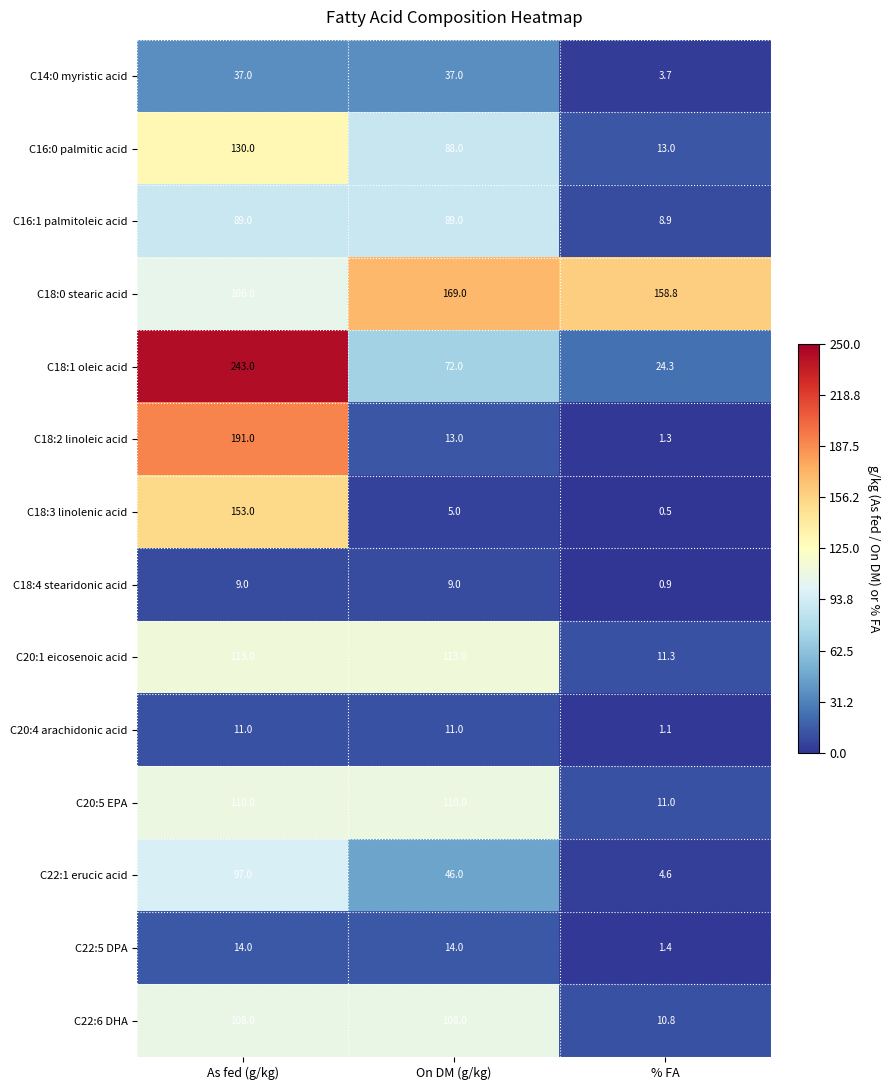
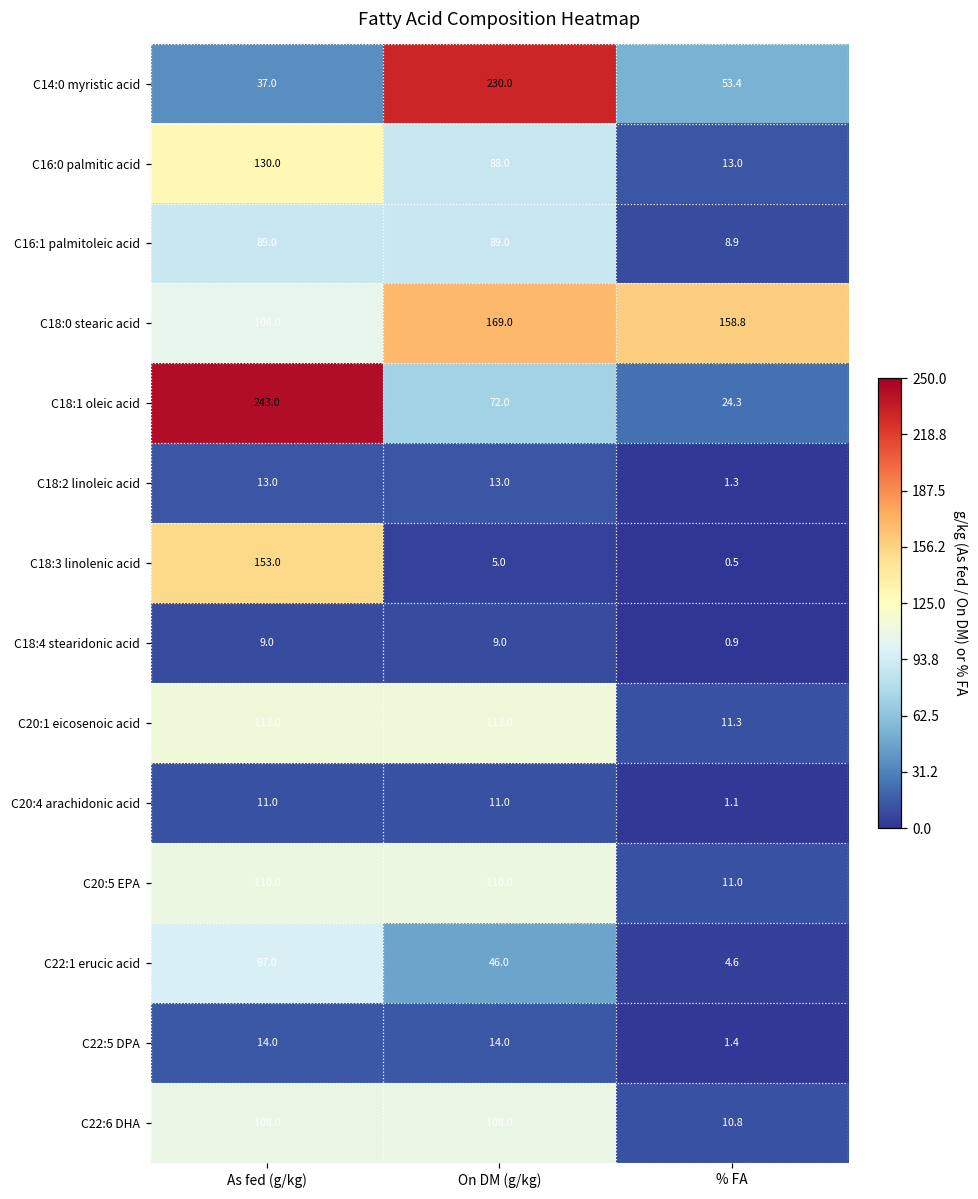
  {
    "C14:0 myristic acid": {
      "As fed (g/kg)": 37.0,
-     "On DM (g/kg)": 37.0,
-     "% FA": 3.7
+     "On DM (g/kg)": 230.0,
+     "% FA": 53.4
    },
    "C16:0 palmitic acid": {
      "As fed (g/kg)": 130.0,
      "On DM (g/kg)": 88.0,
      "% FA": 13.0
    },
    "C16:1 palmitoleic acid": {
      "As fed (g/kg)": 89.0,
      "On DM (g/kg)": 89.0,
      "% FA": 8.9
    },
    "C18:0 stearic acid": {
      "On DM (g/kg)": 169.0,
      "% FA": 158.8
    },
    "C18:1 oleic acid": {
      "As fed (g/kg)": 243.0,
      "On DM (g/kg)": 72.0,
      "% FA": 24.3
    },
    "C18:2 linoleic acid": {
-     "As fed (g/kg)": 191.0,
+     "As fed (g/kg)": 13.0,
      "On DM (g/kg)": 13.0,
      "% FA": 1.3
    },
    "C18:3 linolenic acid": {
      "As fed (g/kg)": 153.0,
      "On DM (g/kg)": 5.0,
      "% FA": 0.5
    },
    "C18:4 stearidonic acid": {
      "As fed (g/kg)": 9.0,
      "On DM (g/kg)": 9.0,
      "% FA": 0.9
    },
    "C20:1 eicosenoic acid": {
      "% FA": 11.3
    },
    "C20:4 arachidonic acid": {
      "As fed (g/kg)": 11.0,
      "On DM (g/kg)": 11.0,
      "% FA": 1.1
    },
    "C20:5 EPA": {
      "% FA": 11.0
    },
    "C22:1 erucic acid": {
      "On DM (g/kg)": 46.0,
      "% FA": 4.6
    },
    "C22:5 DPA": {
      "As fed (g/kg)": 14.0,
      "On DM (g/kg)": 14.0,
      "% FA": 1.4
    },
    "C22:6 DHA": {
      "% FA": 10.8
    }
  }
